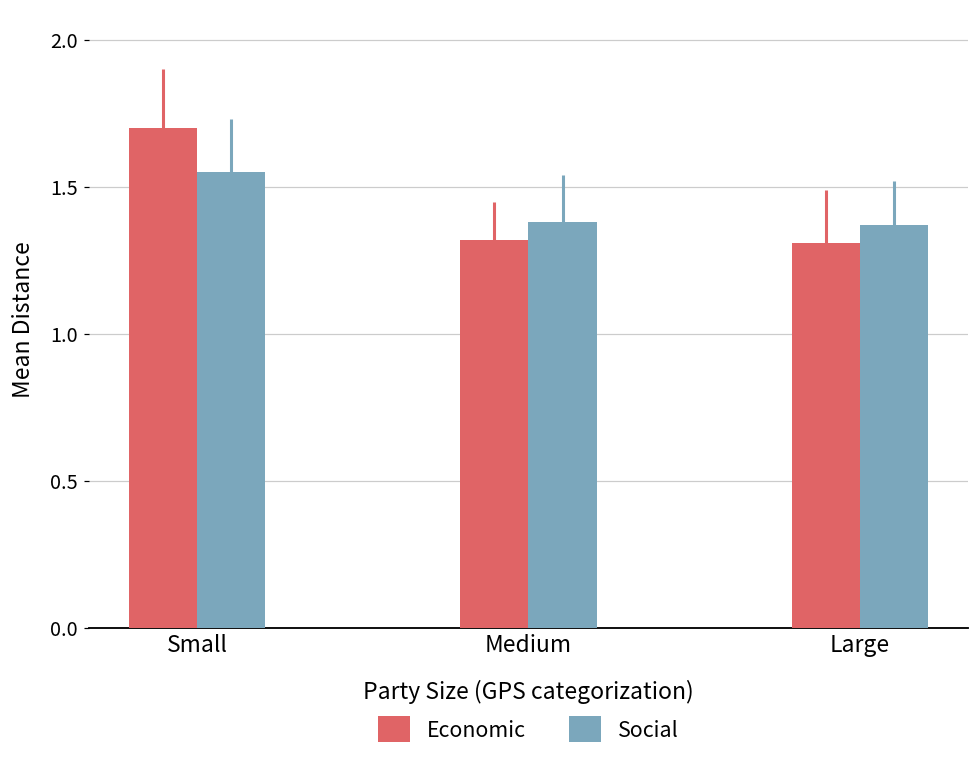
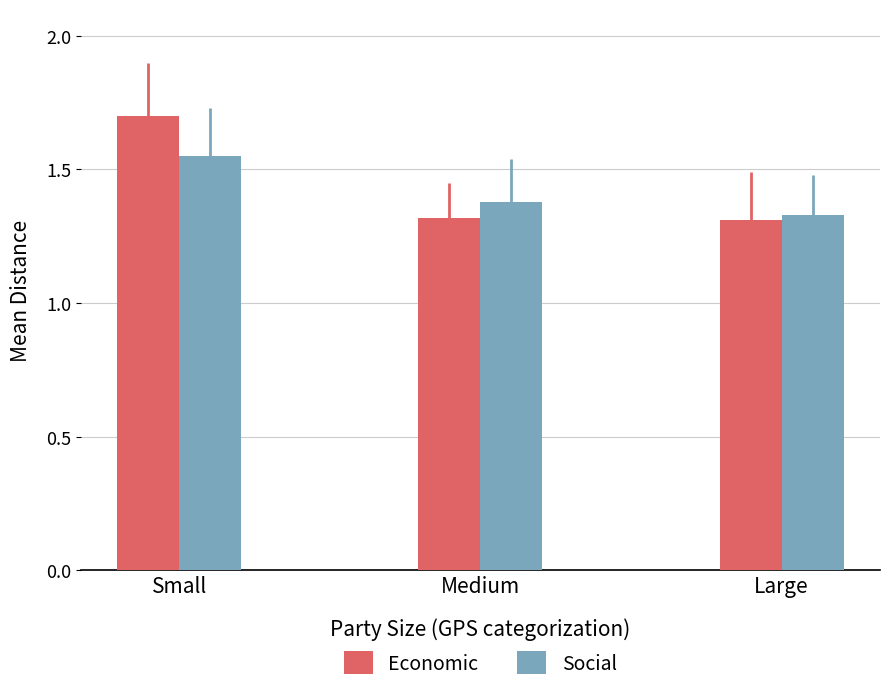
  {
    "Economic": {
      "Small": 1.70,
      "Medium": 1.32,
      "Large": 1.31
    },
    "Social": {
      "Small": 1.55,
      "Medium": 1.38,
-     "Large": 1.37
+     "Large": 1.33
    }
  }
